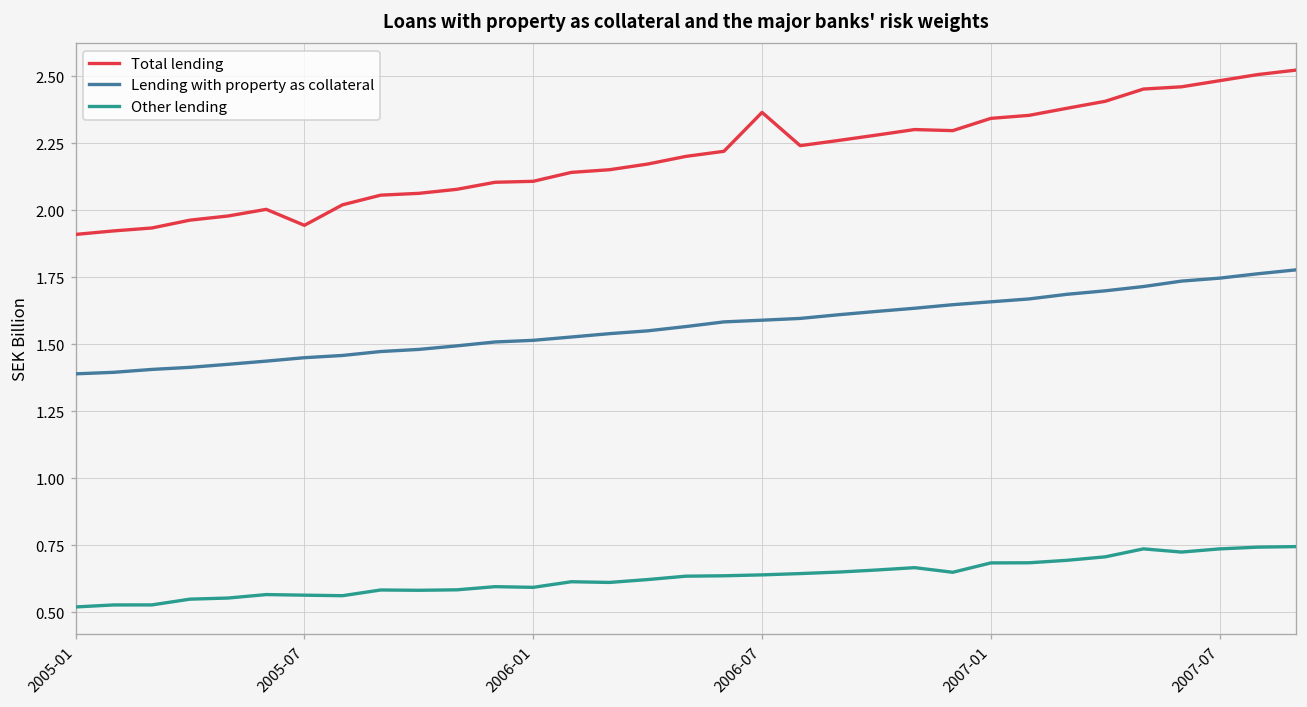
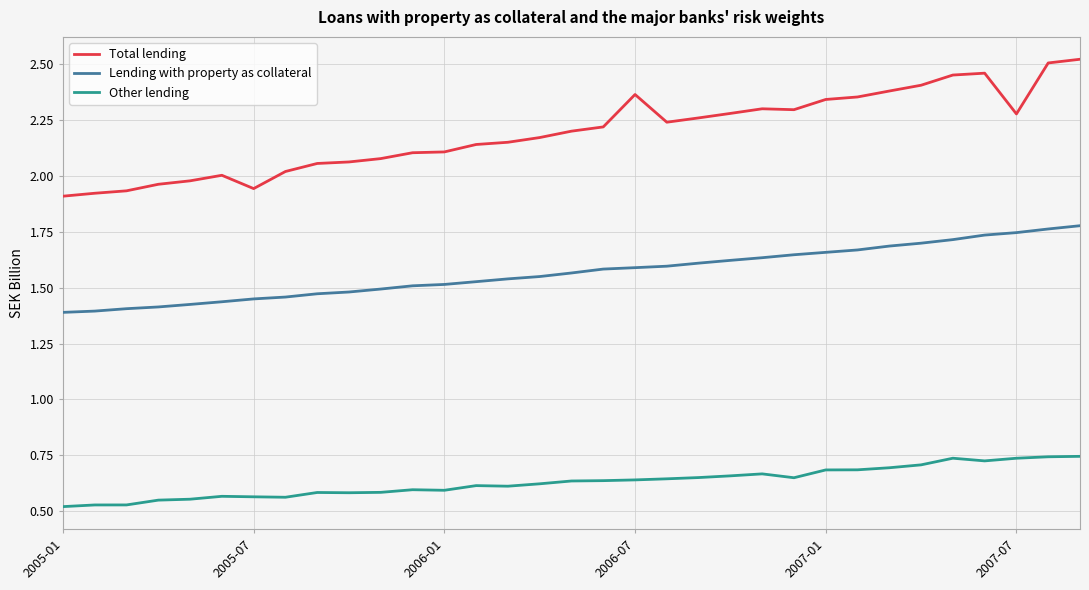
  {
    "Total lending": {
      "2005-01": 1.91,
      "2005-07": 1.94,
      "2006-01": 2.11,
      "2006-07": 2.37,
      "2007-01": 2.34,
-     "2007-07": 2.48
+     "2007-07": 2.28
    }
  }
